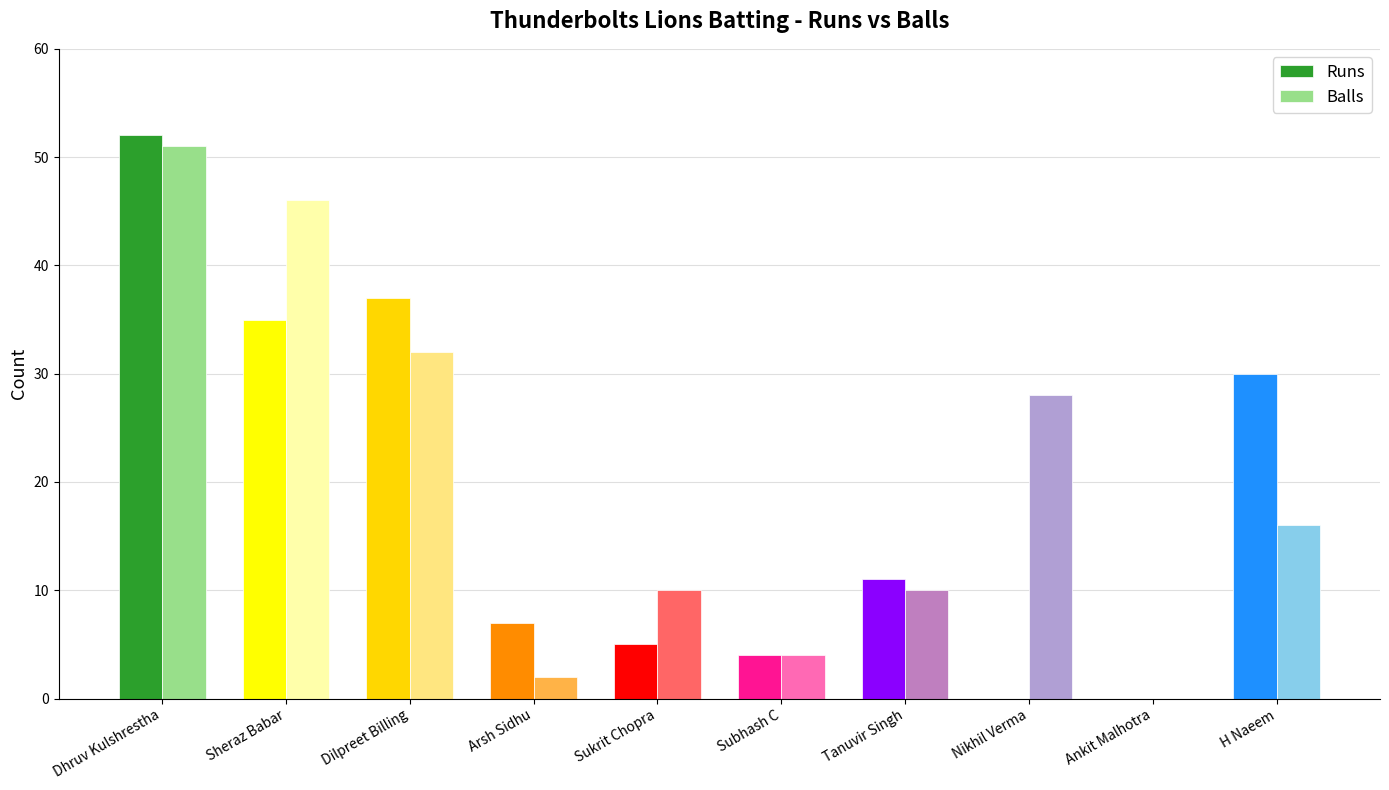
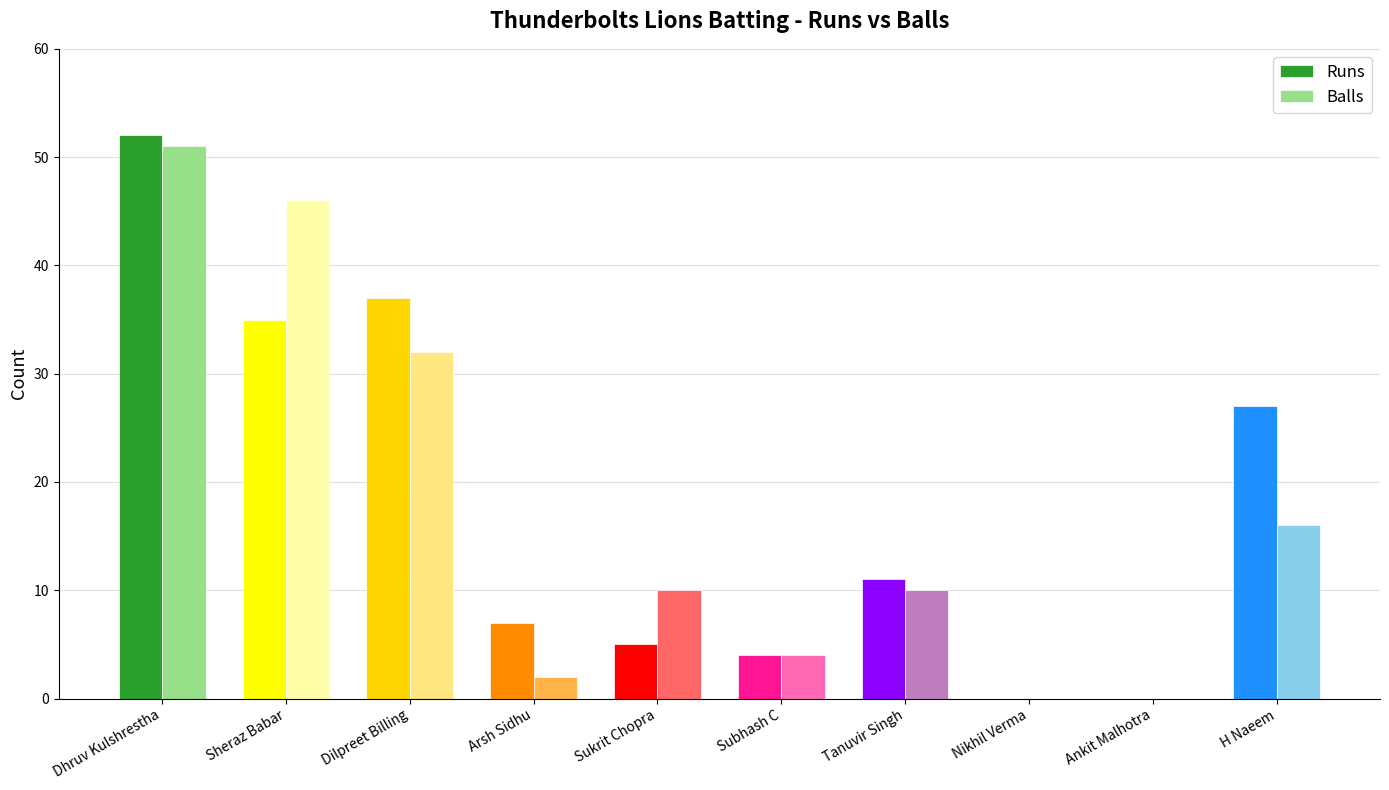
  {
    "Runs": {
      "Dhruv Kulshrestha": 52,
      "Sheraz Babar": 35,
      "Dilpreet Billing": 37,
      "Arsh Sidhu": 7,
      "Sukrit Chopra": 5,
      "Subhash C": 4,
      "Tanuvir Singh": 11,
      "Nikhil Verma": 0,
      "Ankit Malhotra": 0,
-     "H Naeem": 30
+     "H Naeem": 27
    },
    "Balls": {
      "Dhruv Kulshrestha": 51,
      "Sheraz Babar": 46,
      "Dilpreet Billing": 32,
      "Arsh Sidhu": 2,
      "Sukrit Chopra": 10,
      "Subhash C": 4,
      "Tanuvir Singh": 10,
-     "Nikhil Verma": 28,
+     "Nikhil Verma": 0,
      "Ankit Malhotra": 0,
      "H Naeem": 16
    }
  }
